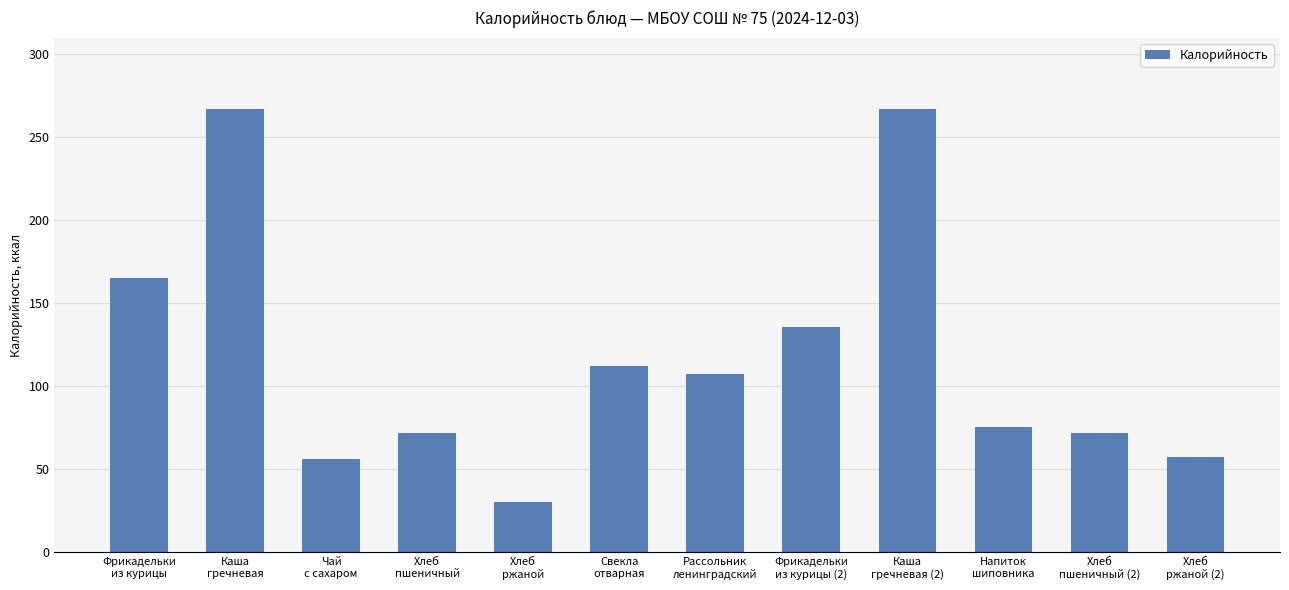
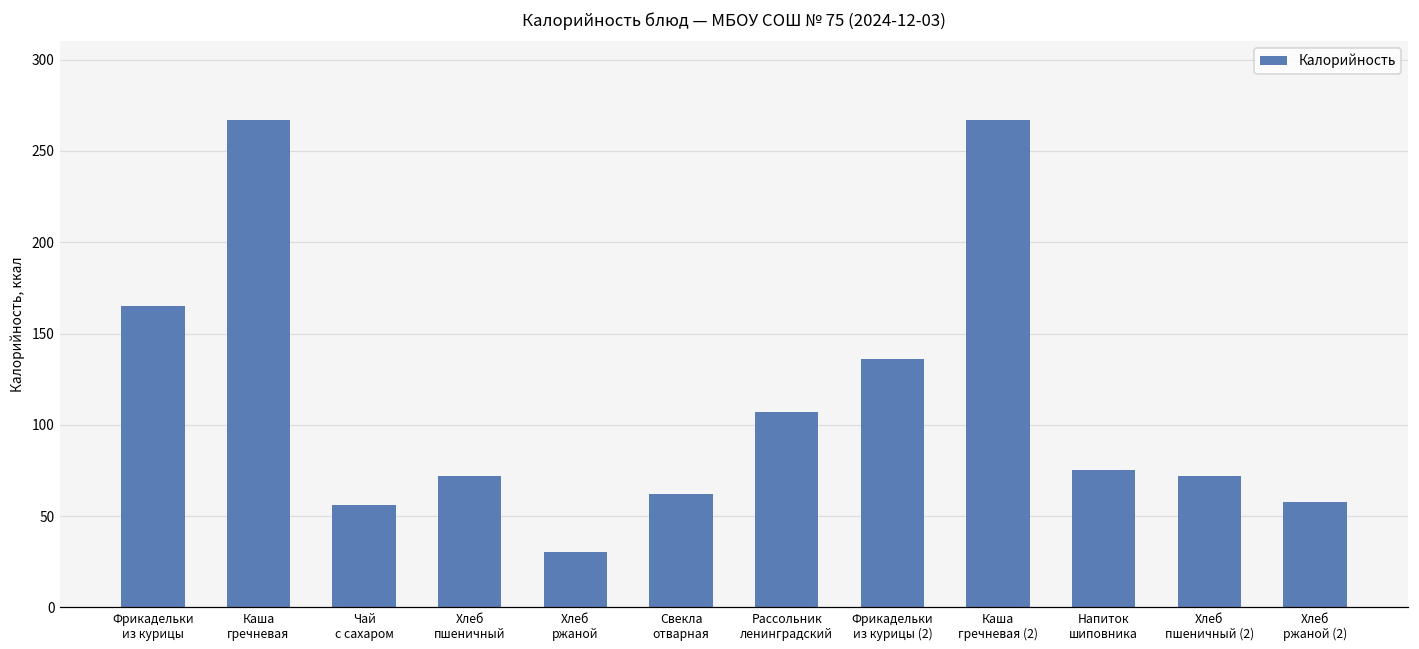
  {
    "Фрикадельки из курицы": 165,
    "Каша гречневая": 267,
    "Чай с сахаром": 56,
    "Хлеб пшеничный": 72,
    "Хлеб ржаной": 30,
-   "Свекла отварная": 112,
+   "Свекла отварная": 62,
    "Рассольник ленинградский": 107,
    "Фрикадельки из курицы (2)": 136,
    "Каша гречневая (2)": 267,
    "Напиток шиповника": 75,
    "Хлеб пшеничный (2)": 72,
    "Хлеб ржаной (2)": 58
  }
